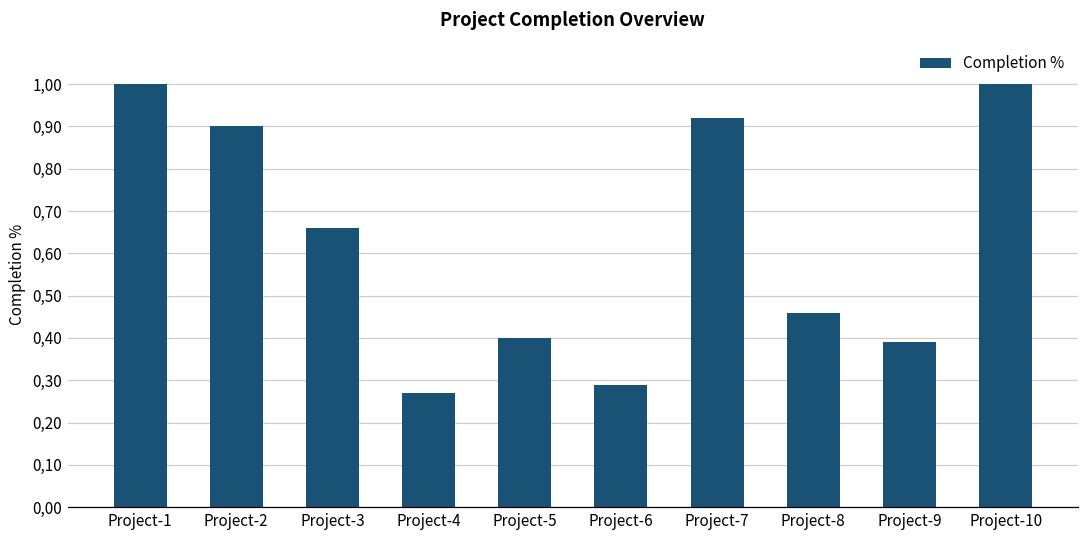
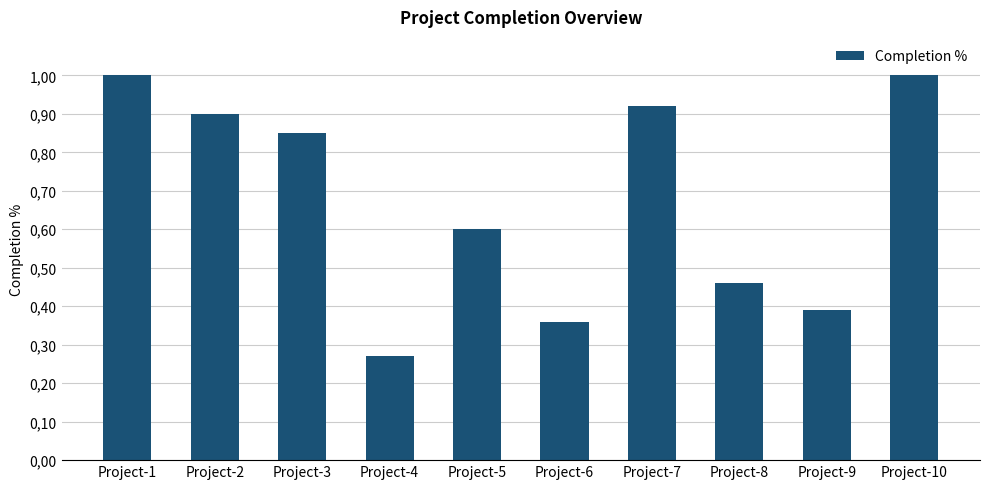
  {
    "Project-1": 100,
    "Project-2": 90,
-   "Project-3": 66,
+   "Project-3": 85,
    "Project-4": 27,
-   "Project-5": 40,
-   "Project-6": 29,
+   "Project-5": 60,
+   "Project-6": 36,
    "Project-7": 92,
    "Project-8": 46,
    "Project-9": 39,
    "Project-10": 100
  }
